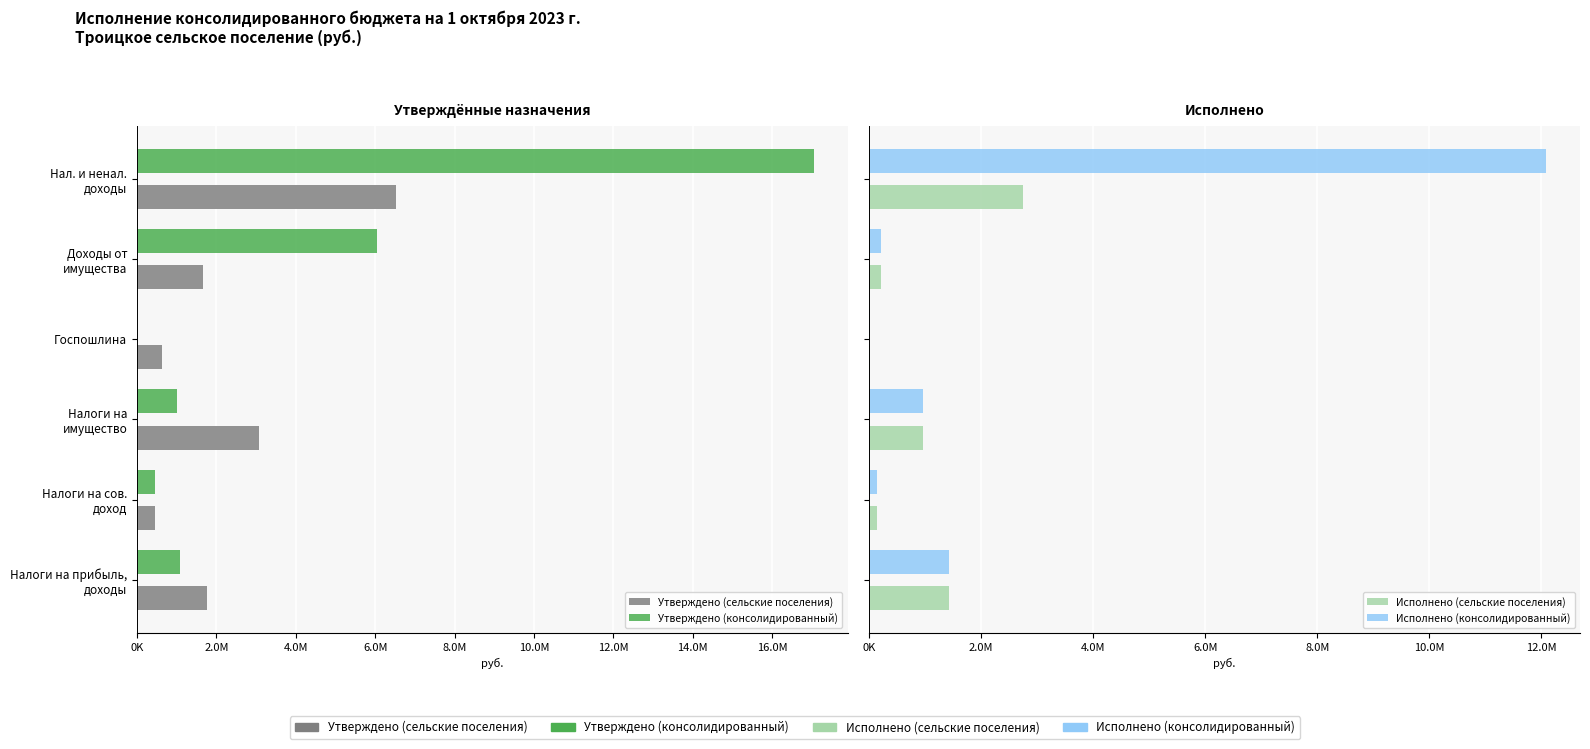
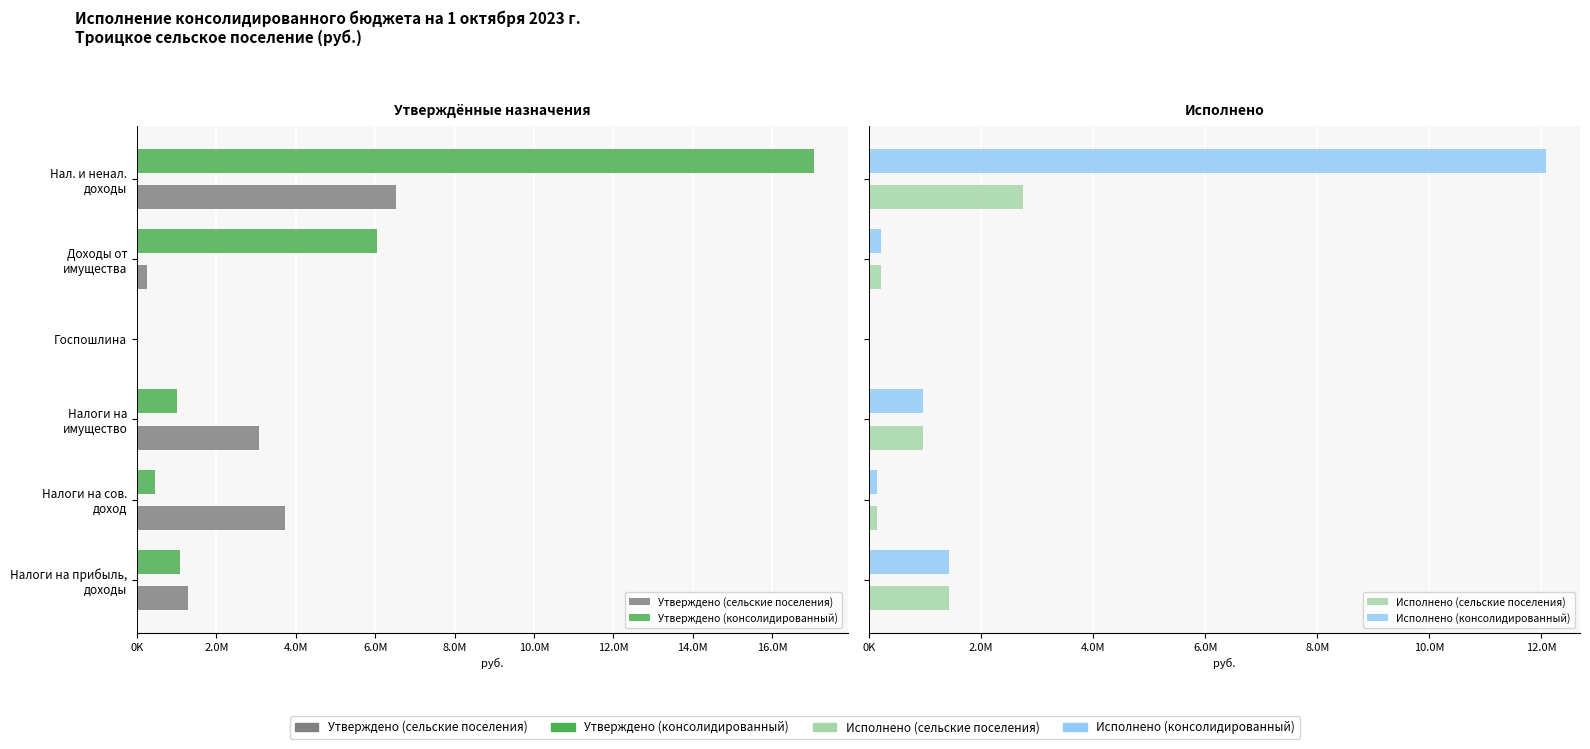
  {
    "Утверждённые назначения": {
      "Утверждено (сельские поселения)": {
        "Нал. и ненал. доходы": 6500000,
-       "Доходы от имущества": 1700000,
-       "Госпошлина": 600000,
+       "Доходы от имущества": 300000,
+       "Госпошлина": 0,
        "Налоги на имущество": 3100000,
-       "Налоги на сов. доход": 400000,
-       "Налоги на прибыль, доходы": 1800000
+       "Налоги на сов. доход": 3700000,
+       "Налоги на прибыль, доходы": 1300000
      },
      "Утверждено (консолидированный)": {
        "Нал. и ненал. доходы": 17000000,
        "Доходы от имущества": 6000000,
        "Налоги на имущество": 1000000,
        "Налоги на сов. доход": 400000,
        "Налоги на прибыль, доходы": 1100000
      }
    }
  }
